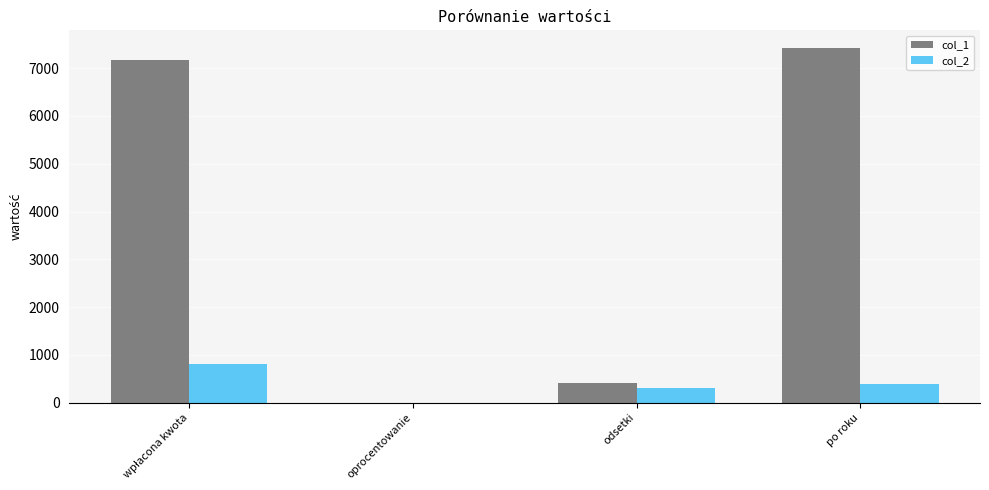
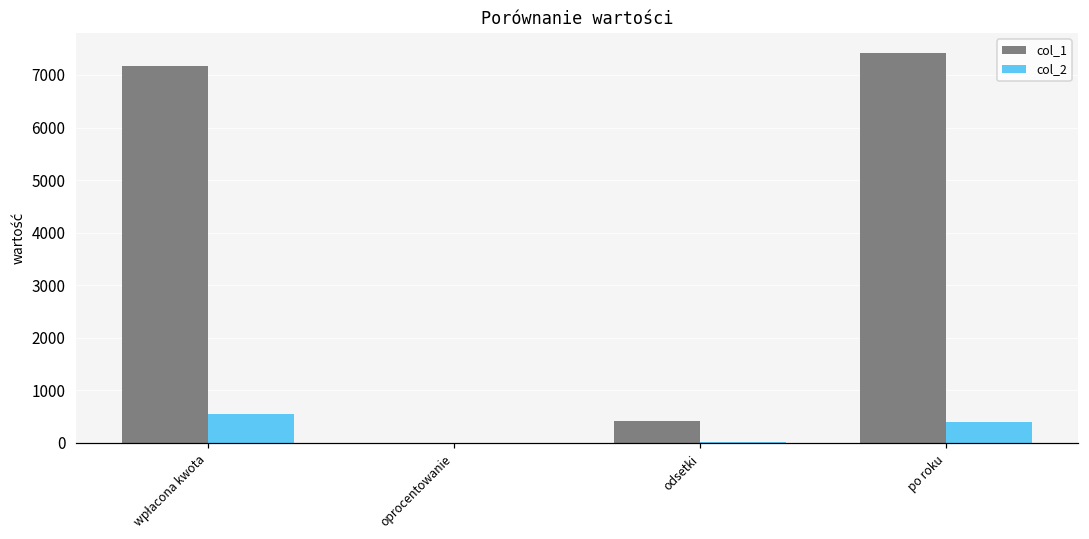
  {
    "col_1": {
      "wpłacona kwota": 7200,
      "odsetki": 400,
      "po roku": 7400
    },
    "col_2": {
-     "wpłacona kwota": 800,
-     "odsetki": 300,
+     "wpłacona kwota": 600,
+     "odsetki": 0,
      "po roku": 400
    }
  }
